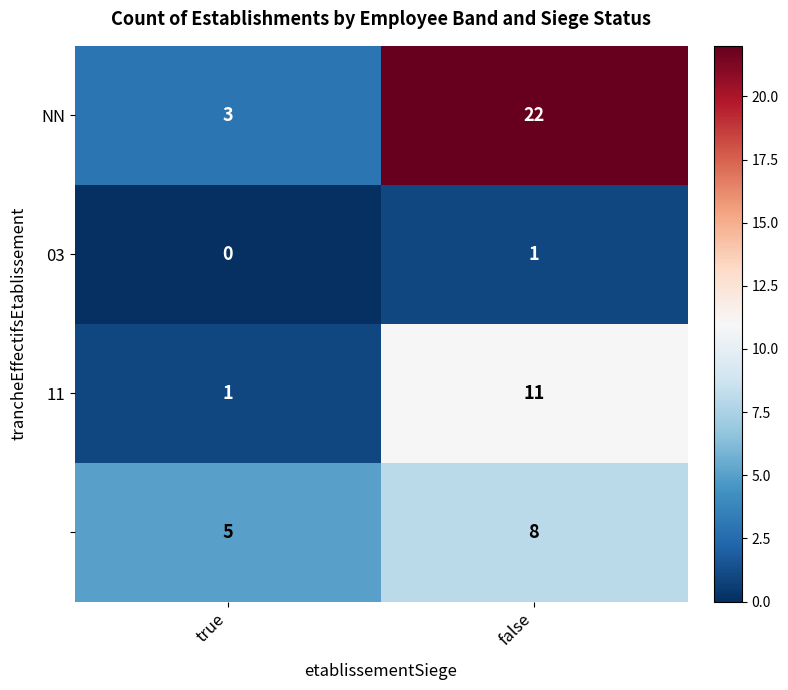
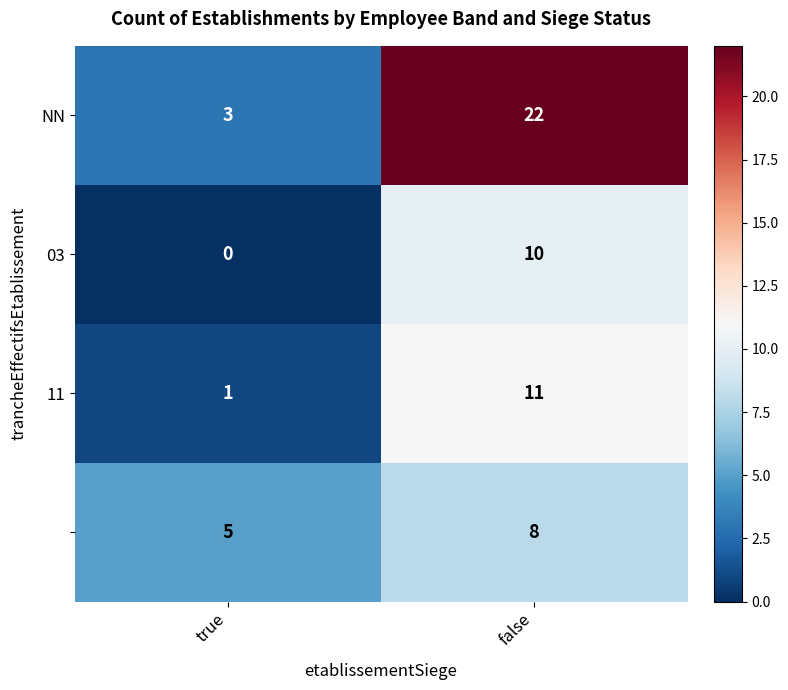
  {
    "NN": {
      "true": 3,
      "false": 22
    },
    "03": {
      "true": 0,
-     "false": 1
+     "false": 10
    },
    "11": {
      "true": 1,
      "false": 11
    }
  }
